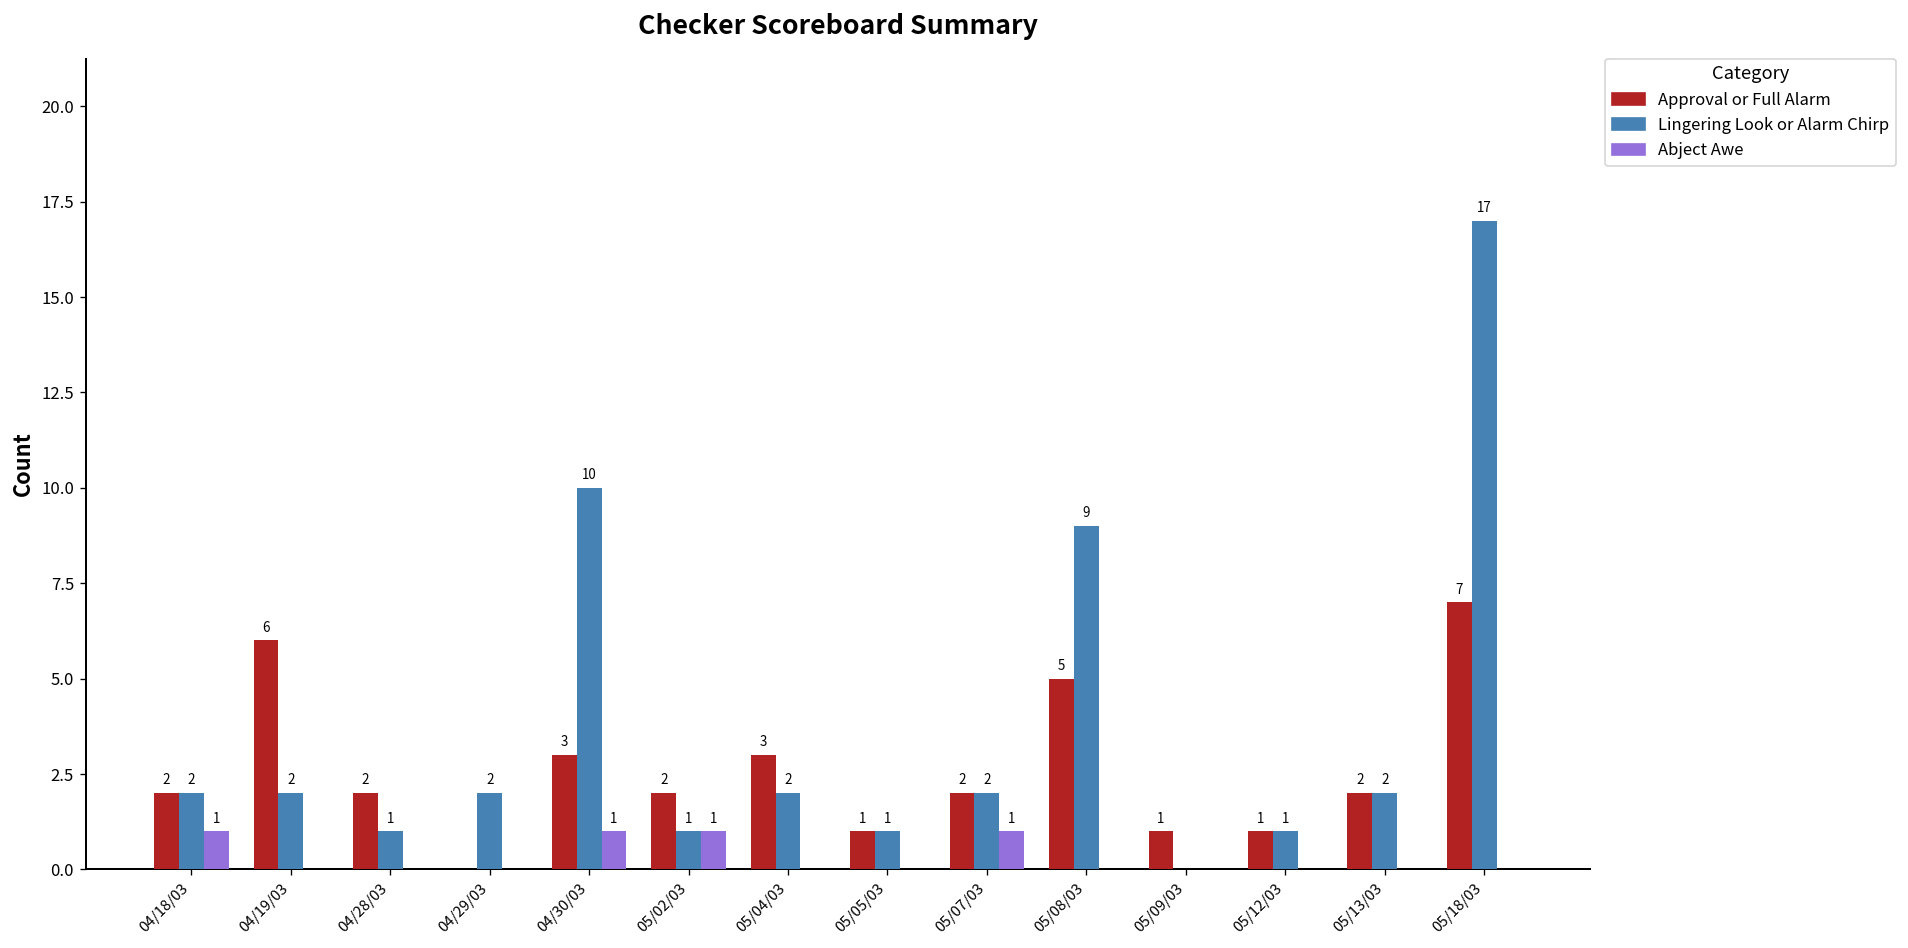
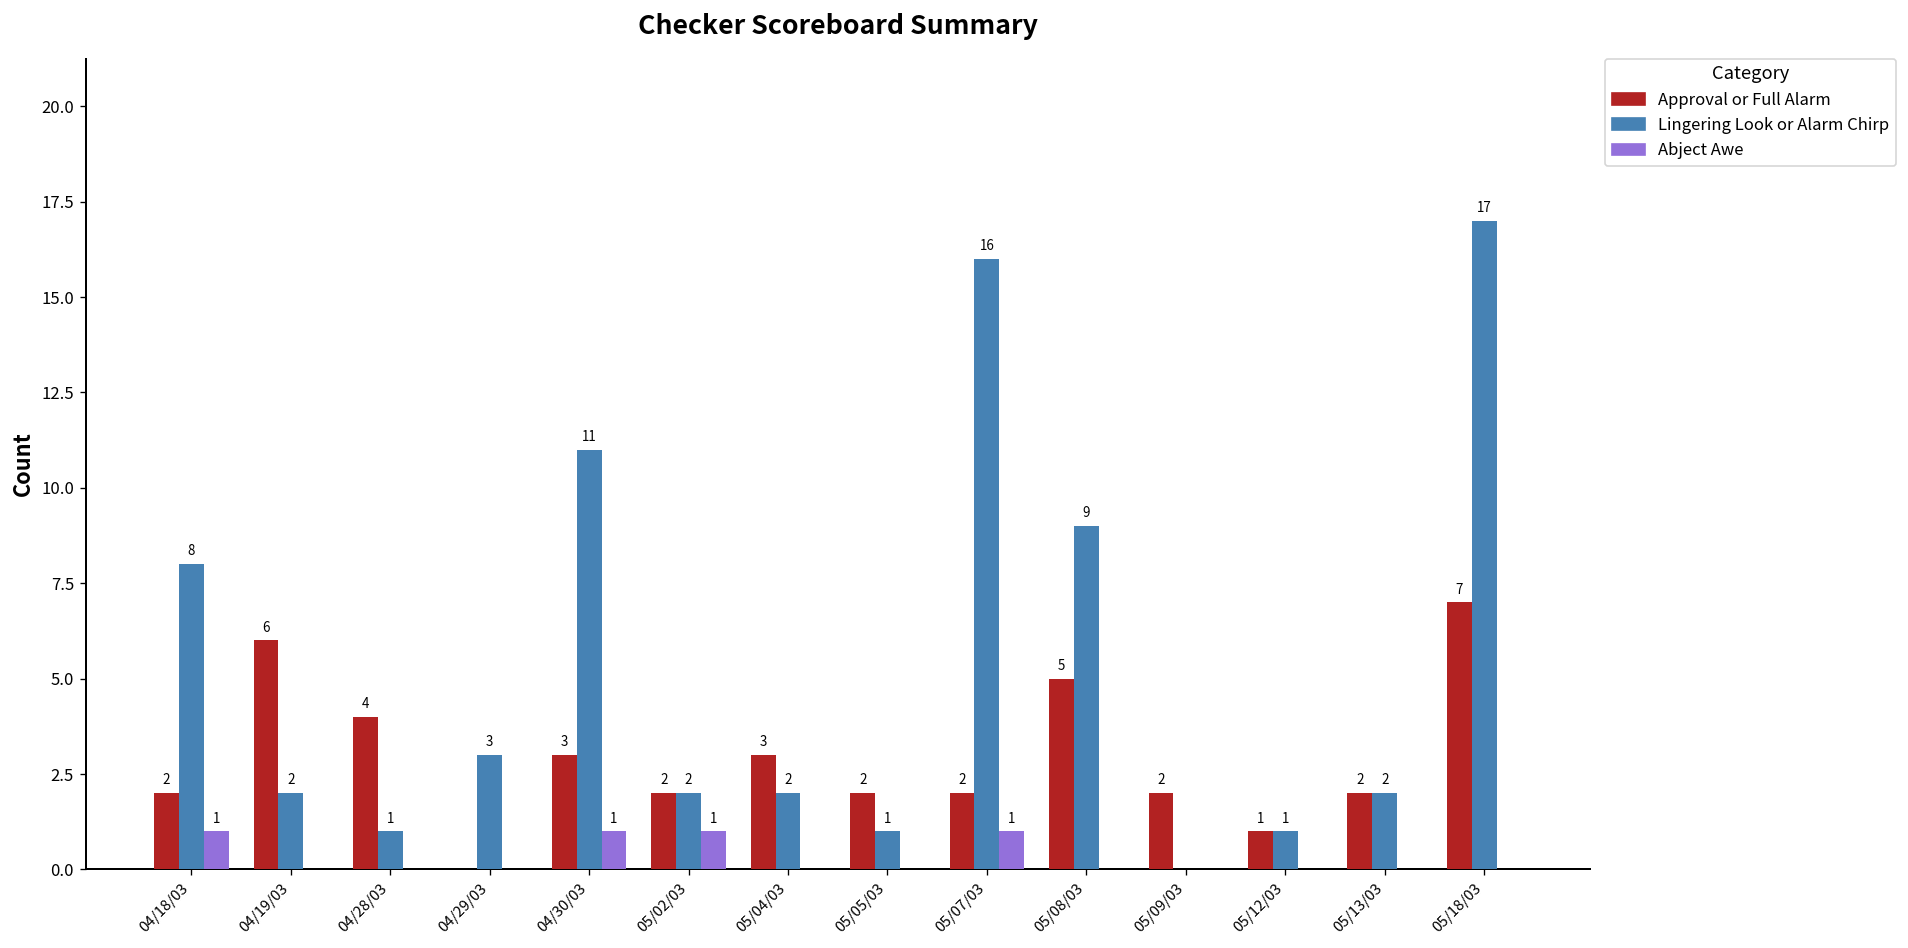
  {
    "Approval or Full Alarm": {
      "04/18/03": 2,
      "04/19/03": 6,
-     "04/28/03": 2,
+     "04/28/03": 4,
      "04/30/03": 3,
      "05/02/03": 2,
      "05/04/03": 3,
-     "05/05/03": 1,
+     "05/05/03": 2,
      "05/07/03": 2,
      "05/08/03": 5,
-     "05/09/03": 1,
+     "05/09/03": 2,
      "05/12/03": 1,
      "05/13/03": 2,
      "05/18/03": 7
    },
    "Lingering Look or Alarm Chirp": {
-     "04/18/03": 2,
+     "04/18/03": 8,
      "04/19/03": 2,
      "04/28/03": 1,
-     "04/29/03": 2,
-     "04/30/03": 10,
-     "05/02/03": 1,
+     "04/29/03": 3,
+     "04/30/03": 11,
+     "05/02/03": 2,
      "05/04/03": 2,
      "05/05/03": 1,
-     "05/07/03": 2,
+     "05/07/03": 16,
      "05/08/03": 9,
      "05/12/03": 1,
      "05/13/03": 2,
      "05/18/03": 17
    },
    "Abject Awe": {
      "04/18/03": 1,
      "04/30/03": 1,
      "05/02/03": 1,
      "05/07/03": 1
    }
  }
